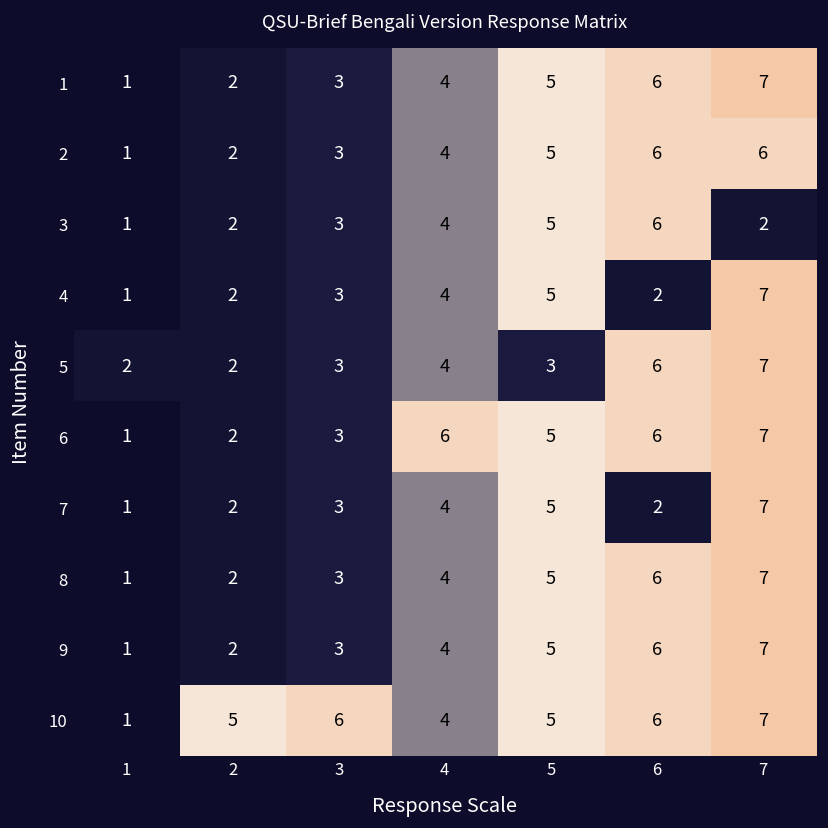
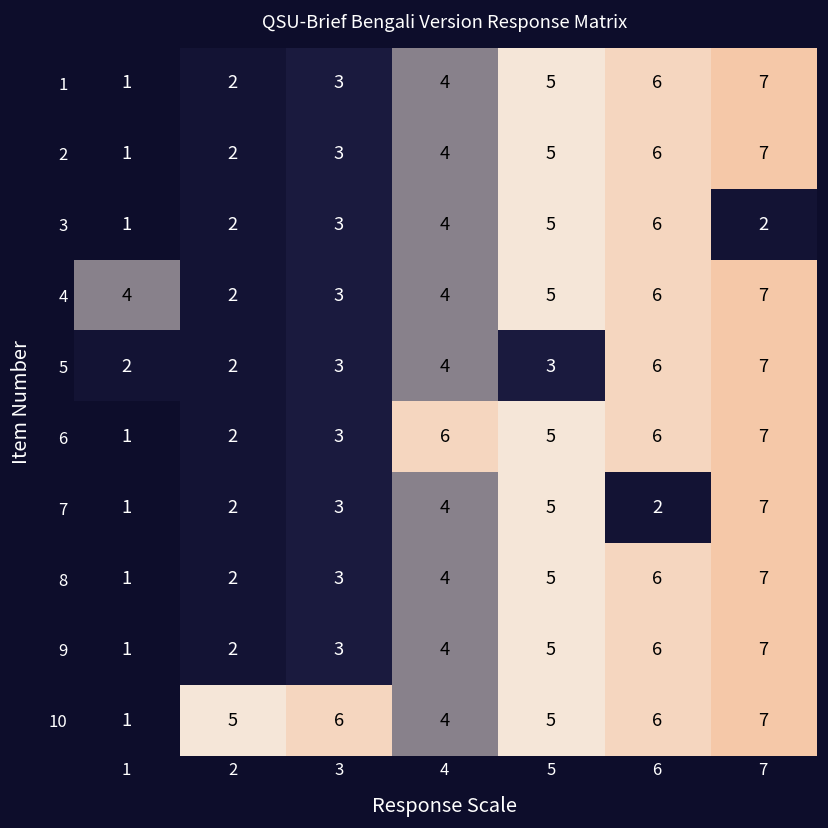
  {
    "1": {
      "1": 1,
      "2": 2,
      "3": 3,
      "4": 4,
      "5": 5,
      "6": 6,
      "7": 7
    },
    "2": {
      "1": 1,
      "2": 2,
      "3": 3,
      "4": 4,
      "5": 5,
      "6": 6,
-     "7": 6
+     "7": 7
    },
    "3": {
      "1": 1,
      "2": 2,
      "3": 3,
      "4": 4,
      "5": 5,
      "6": 6,
      "7": 2
    },
    "4": {
-     "1": 1,
+     "1": 4,
      "2": 2,
      "3": 3,
      "4": 4,
      "5": 5,
-     "6": 2,
+     "6": 6,
      "7": 7
    },
    "5": {
      "1": 2,
      "2": 2,
      "3": 3,
      "4": 4,
      "5": 3,
      "6": 6,
      "7": 7
    },
    "6": {
      "1": 1,
      "2": 2,
      "3": 3,
      "4": 6,
      "5": 5,
      "6": 6,
      "7": 7
    },
    "7": {
      "1": 1,
      "2": 2,
      "3": 3,
      "4": 4,
      "5": 5,
      "6": 2,
      "7": 7
    },
    "8": {
      "1": 1,
      "2": 2,
      "3": 3,
      "4": 4,
      "5": 5,
      "6": 6,
      "7": 7
    },
    "9": {
      "1": 1,
      "2": 2,
      "3": 3,
      "4": 4,
      "5": 5,
      "6": 6,
      "7": 7
    },
    "10": {
      "1": 1,
      "2": 5,
      "3": 6,
      "4": 4,
      "5": 5,
      "6": 6,
      "7": 7
    }
  }
